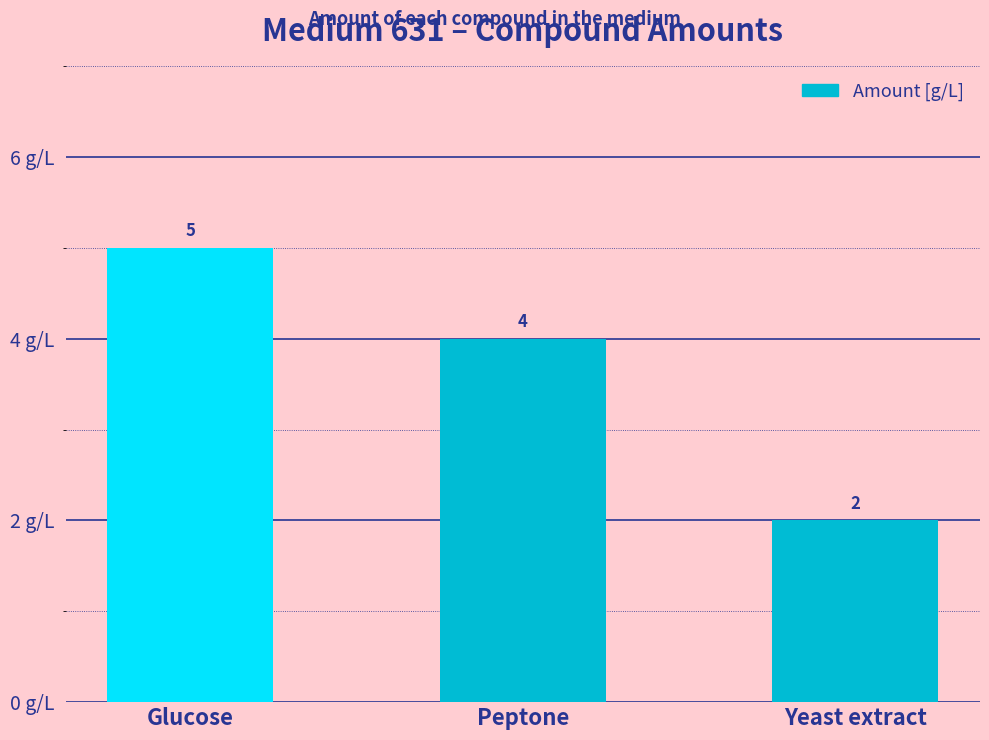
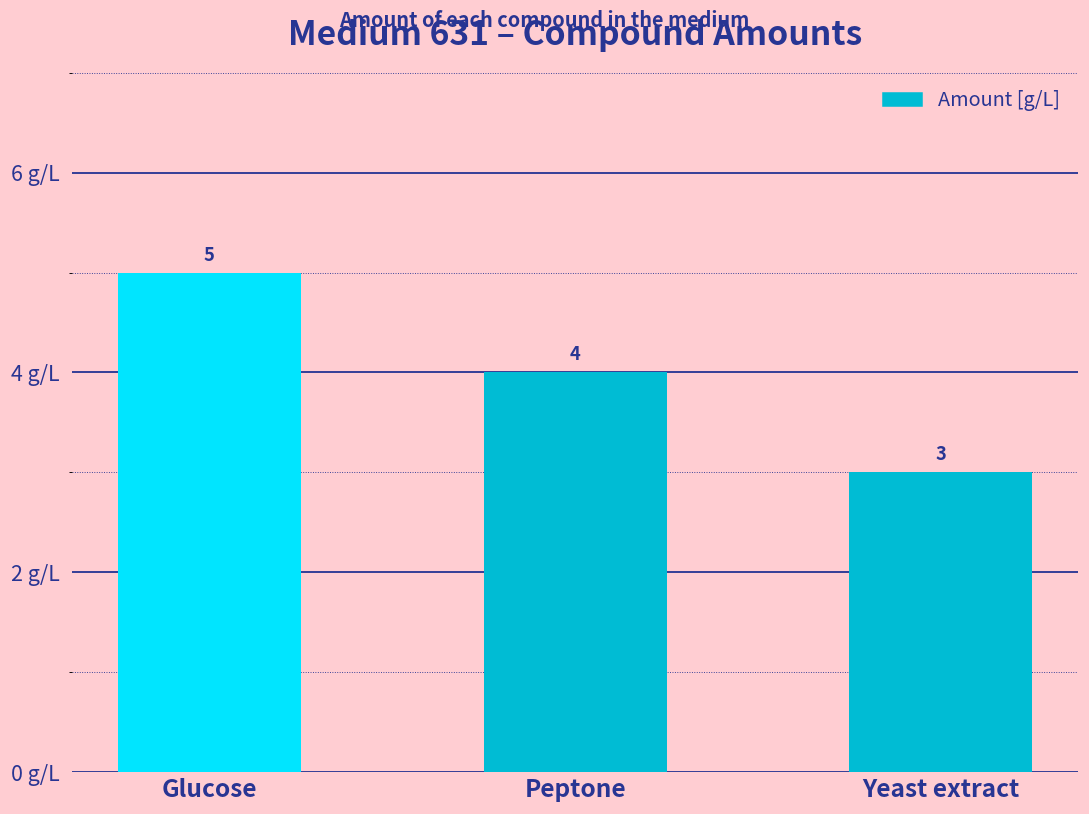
  {
    "Glucose": 5,
    "Peptone": 4,
-   "Yeast extract": 2
+   "Yeast extract": 3
  }
